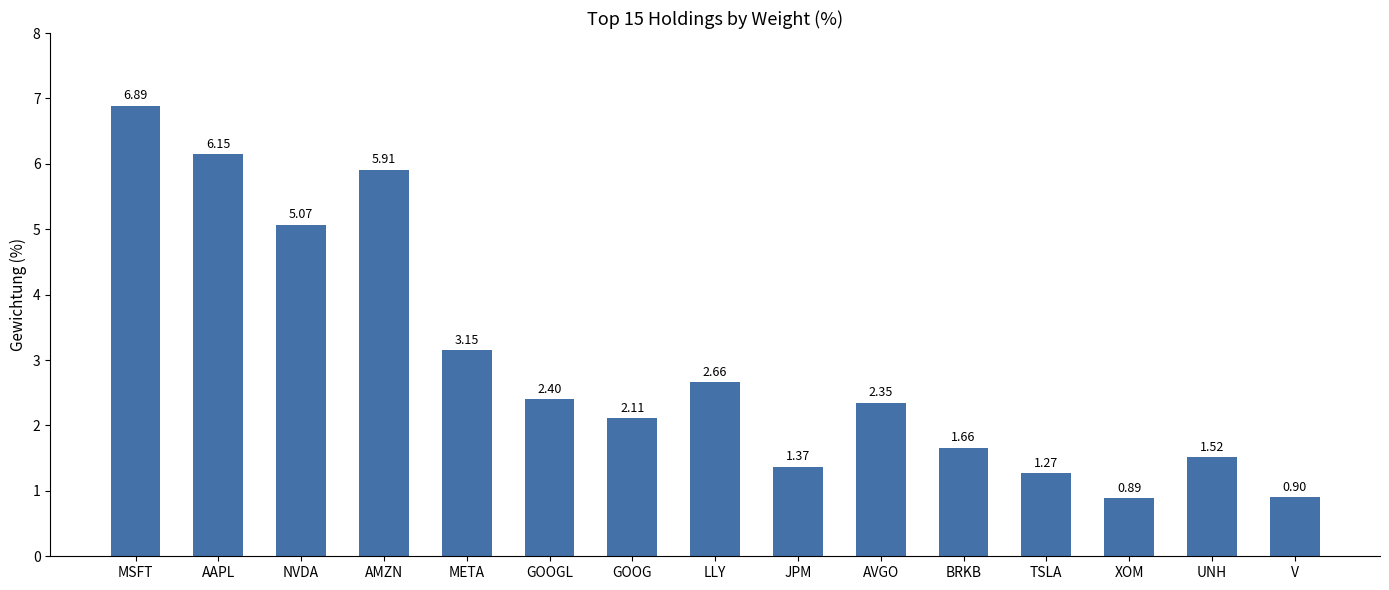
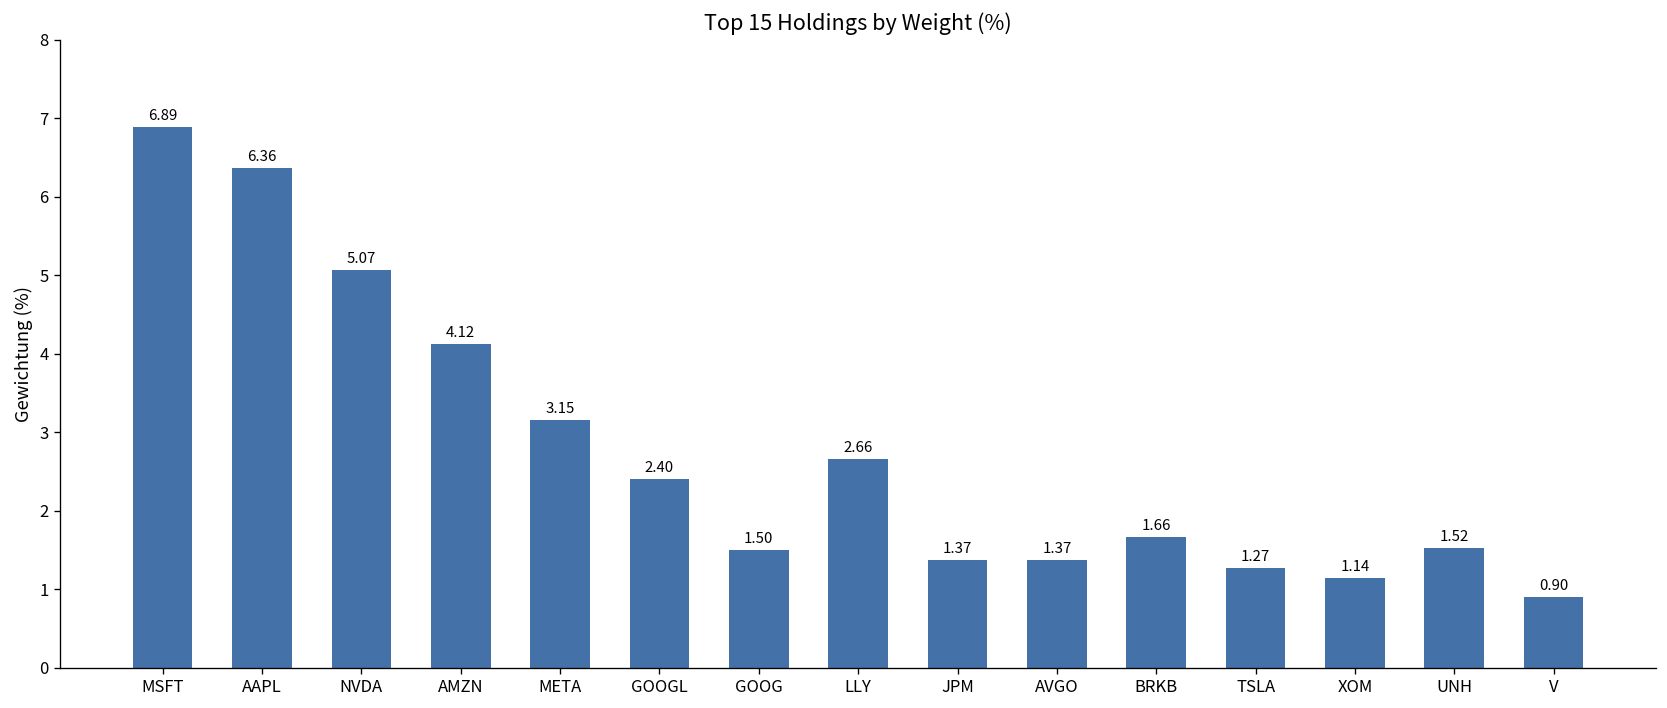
  {
    "MSFT": 6.89,
-   "AAPL": 6.15,
+   "AAPL": 6.36,
    "NVDA": 5.07,
-   "AMZN": 5.91,
+   "AMZN": 4.12,
    "META": 3.15,
    "GOOGL": 2.40,
-   "GOOG": 2.11,
+   "GOOG": 1.50,
    "LLY": 2.66,
    "JPM": 1.37,
-   "AVGO": 2.35,
+   "AVGO": 1.37,
    "BRKB": 1.66,
    "TSLA": 1.27,
-   "XOM": 0.89,
+   "XOM": 1.14,
    "UNH": 1.52,
    "V": 0.90
  }
